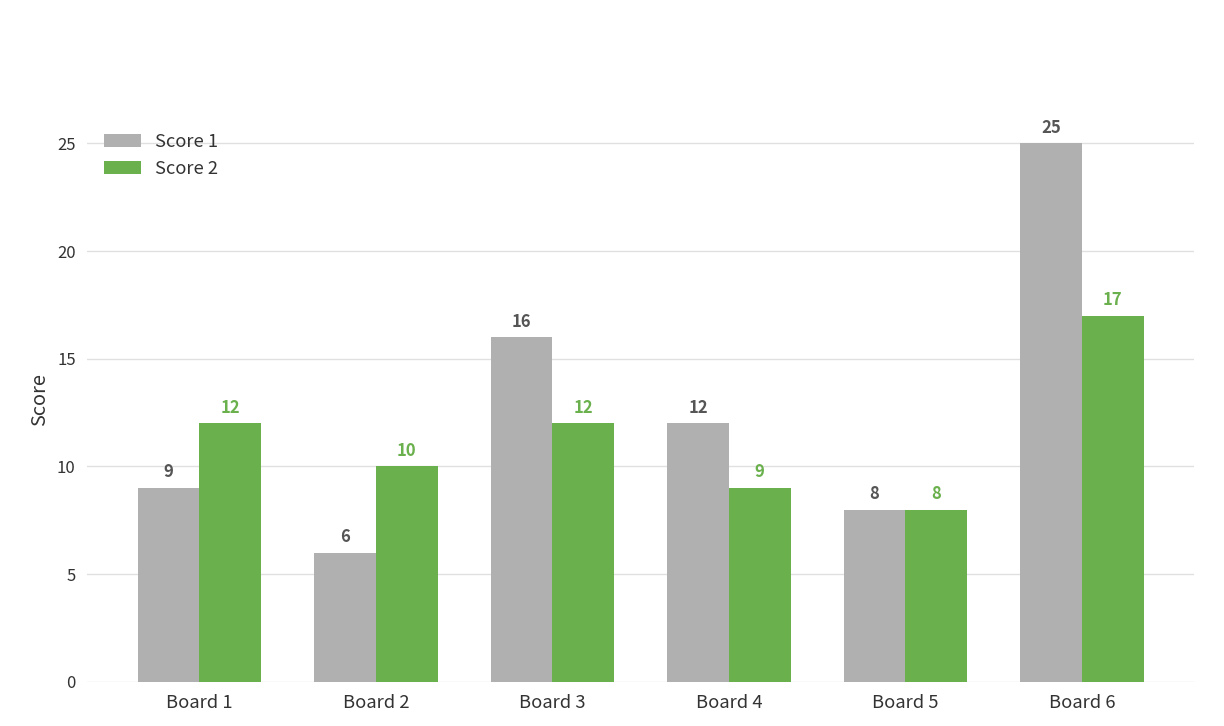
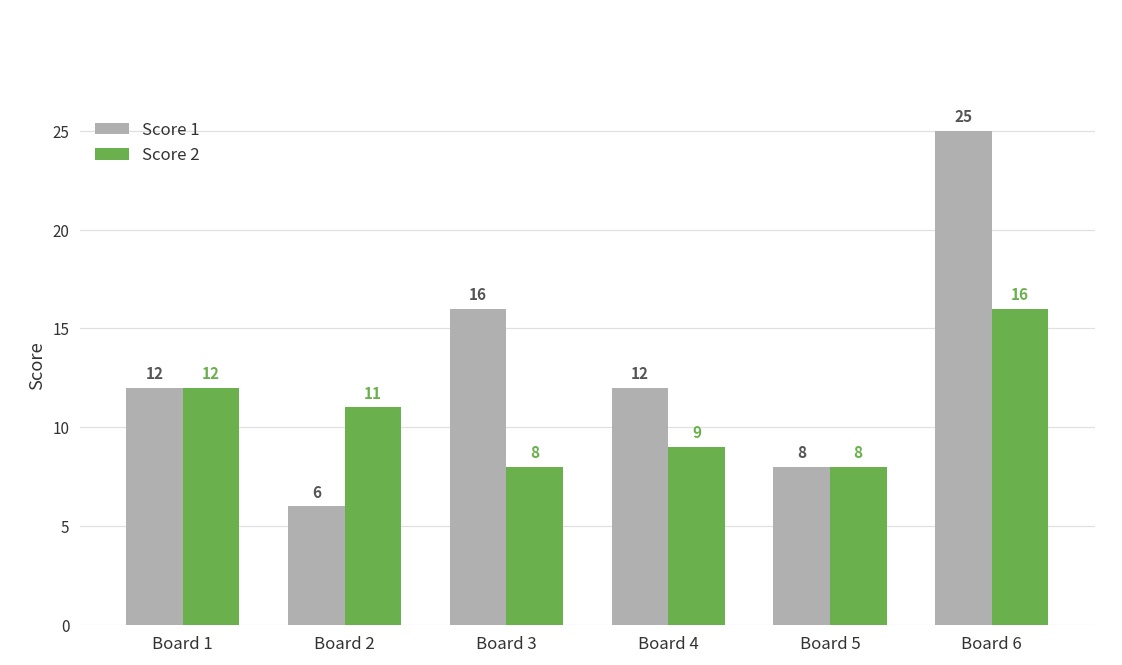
  {
    "Score 1": {
-     "Board 1": 9,
+     "Board 1": 12,
      "Board 2": 6,
      "Board 3": 16,
      "Board 4": 12,
      "Board 5": 8,
      "Board 6": 25
    },
    "Score 2": {
      "Board 1": 12,
-     "Board 2": 10,
-     "Board 3": 12,
+     "Board 2": 11,
+     "Board 3": 8,
      "Board 4": 9,
      "Board 5": 8,
-     "Board 6": 17
+     "Board 6": 16
    }
  }
